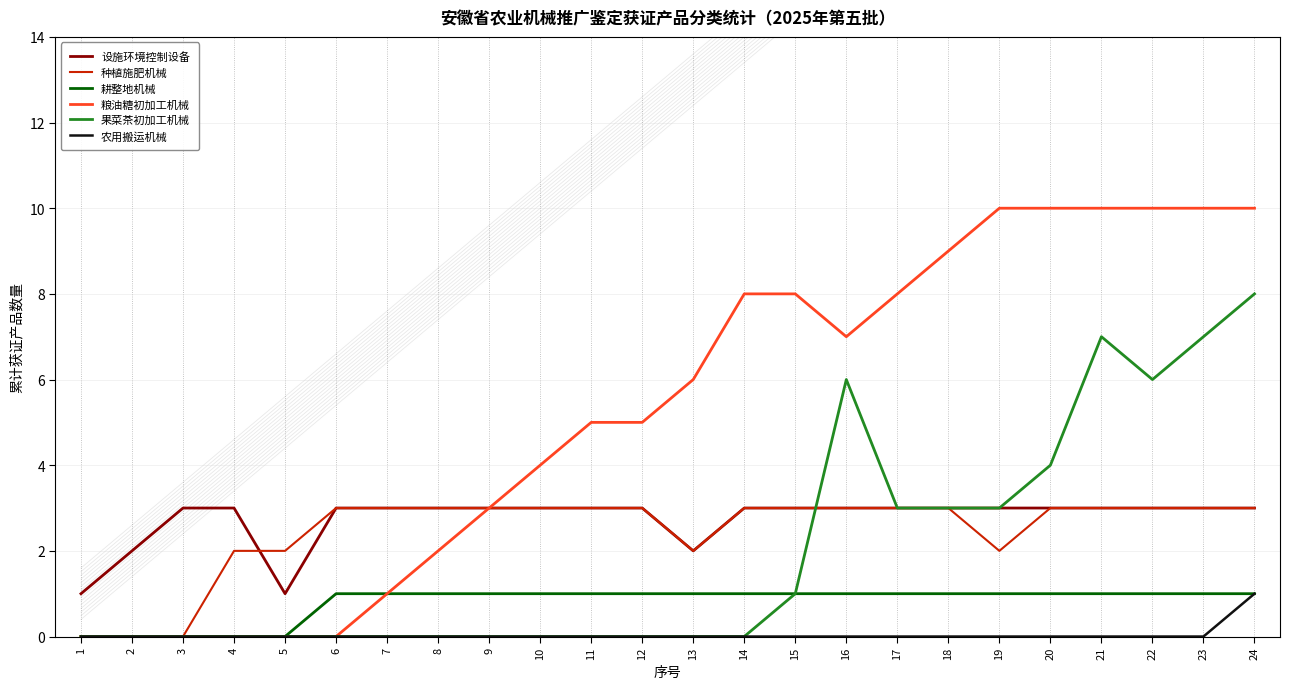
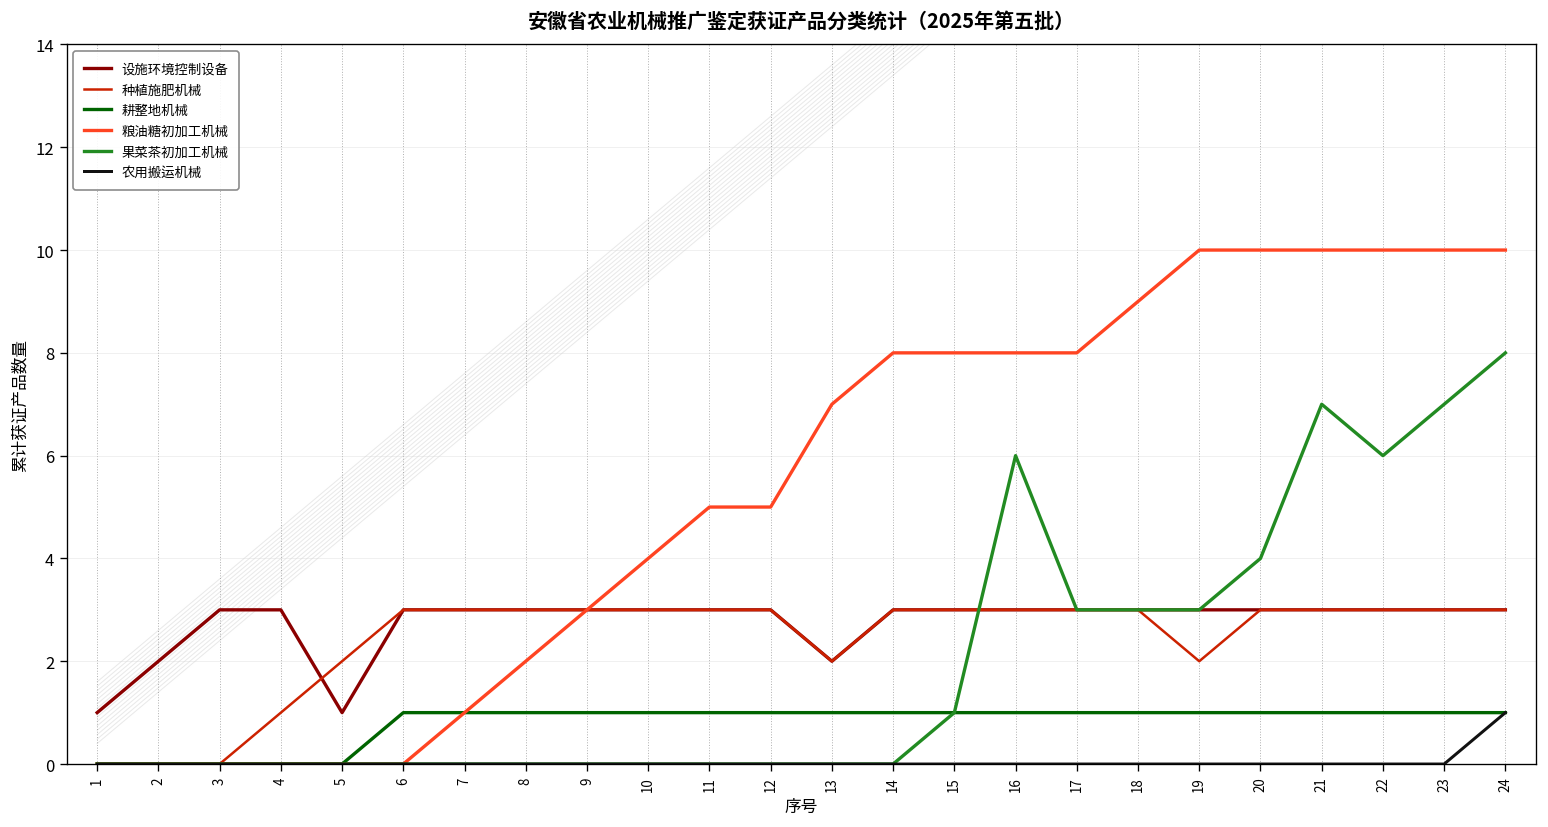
  {
    "设施环境控制设备": {
      "4": 3,
      "5": 1
    },
    "种植施肥机械": {
-     "4": 2,
+     "4": 1,
      "5": 2,
      "19": 2
    },
    "耕整地机械": {
      "6": 1,
      "8": 1,
      "9": 1,
      "10": 1,
      "11": 1,
      "12": 1,
      "13": 1,
      "14": 1,
      "16": 1,
      "17": 1,
      "18": 1,
      "19": 1,
      "20": 1,
      "21": 1,
      "22": 1,
      "23": 1
    },
    "粮油糖初加工机械": {
      "8": 2,
      "10": 4,
      "11": 5,
      "12": 5,
-     "13": 6,
+     "13": 7,
      "14": 8,
      "15": 8,
-     "16": 7,
+     "16": 8,
      "17": 8,
      "18": 9,
      "19": 10,
      "20": 10,
      "21": 10,
      "22": 10,
      "23": 10,
      "24": 10
    },
    "果菜茶初加工机械": {
      "16": 6,
      "20": 4,
      "21": 7,
      "22": 6,
      "23": 7,
      "24": 8
    },
    "农用搬运机械": {
      "15": 0,
      "16": 0,
      "17": 0,
      "18": 0,
      "19": 0,
      "20": 0,
      "21": 0,
      "22": 0,
      "23": 0
    }
  }
